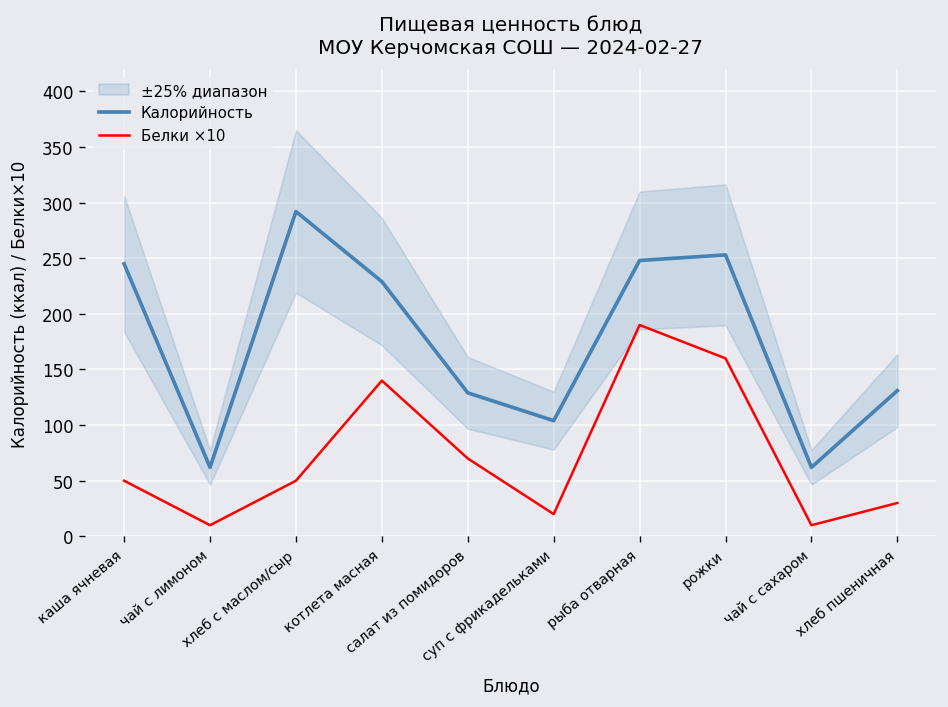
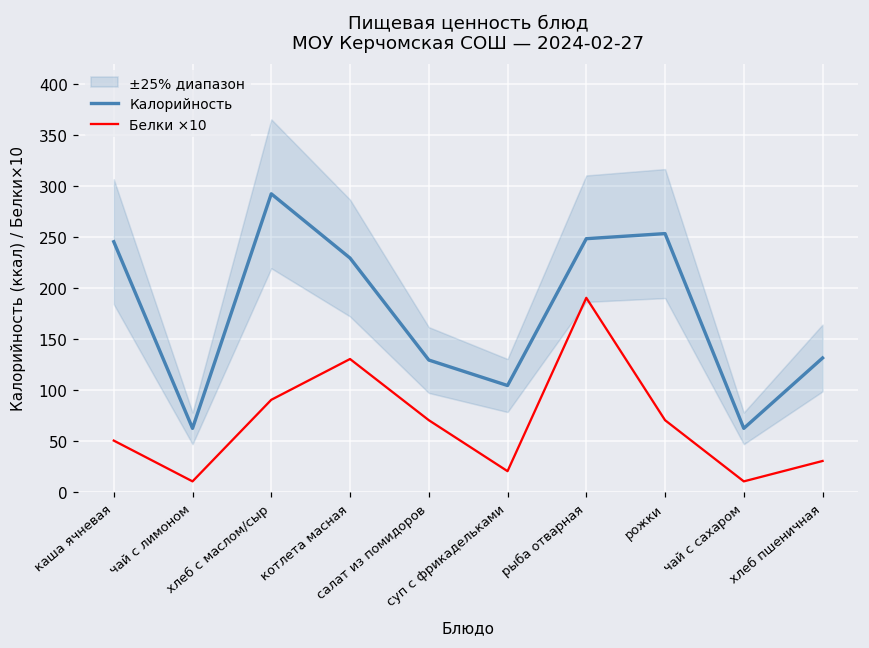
  {
    "Белки ×10": {
      "каша ячневая": 50,
      "чай с лимоном": 10,
-     "хлеб с маслом/сыр": 50,
-     "котлета масная": 140,
+     "хлеб с маслом/сыр": 90,
+     "котлета масная": 130,
      "салат из помидоров": 70,
      "суп с фрикадельками": 20,
      "рыба отварная": 190,
-     "рожки": 160,
+     "рожки": 70,
      "чай с сахаром": 10,
      "хлеб пшеничная": 30
    }
  }
